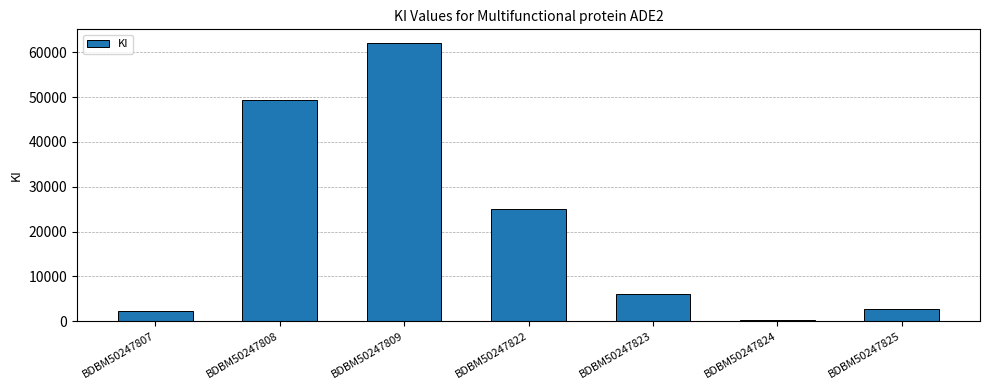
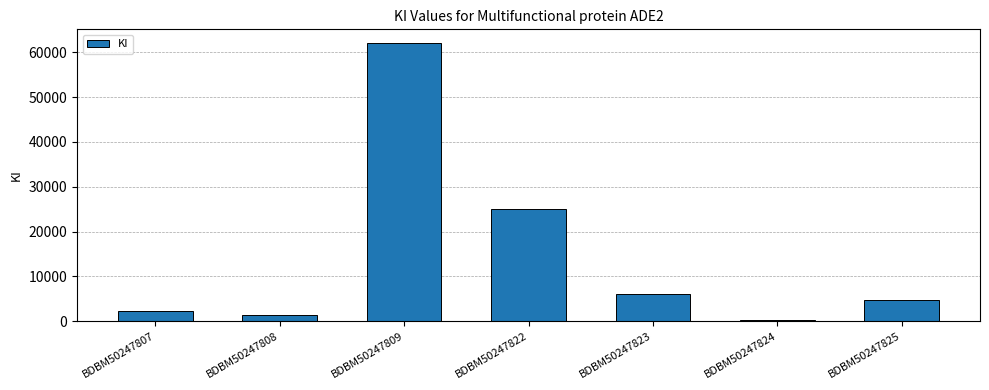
  {
    "BDBM50247807": 2000,
-   "BDBM50247808": 49000,
+   "BDBM50247808": 1000,
    "BDBM50247809": 62000,
    "BDBM50247822": 25000,
    "BDBM50247823": 6000,
-   "BDBM50247825": 3000
+   "BDBM50247825": 5000
  }
